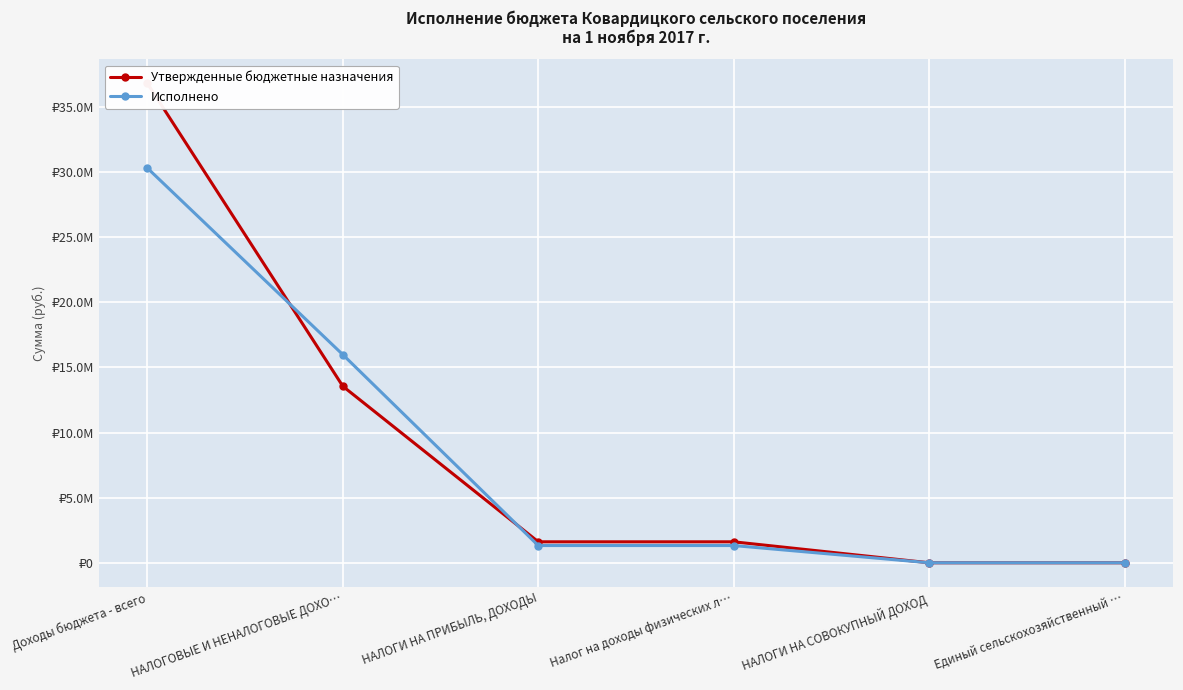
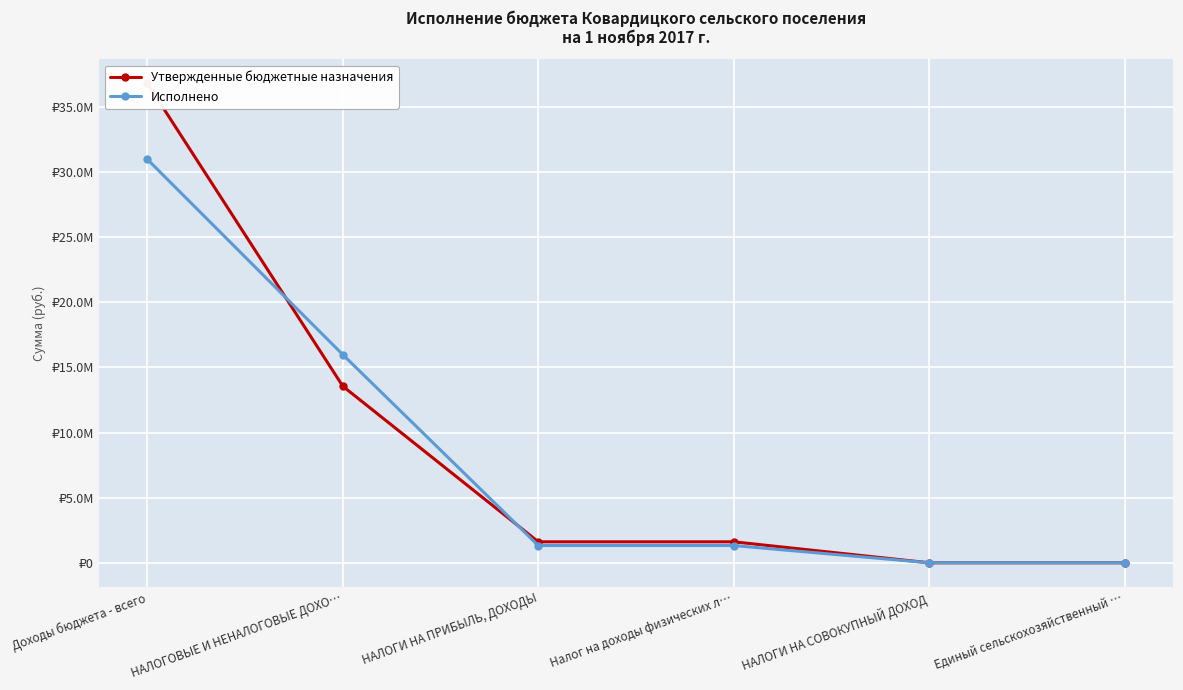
  {
    "Утвержденные бюджетные назначения": {
      "НАЛОГОВЫЕ И НЕНАЛОГОВЫЕ ДОХО…": "₽13600000",
      "НАЛОГИ НА ПРИБЫЛЬ, ДОХОДЫ": "₽1600000",
      "Налог на доходы физических л…": "₽1600000"
    },
    "Исполнено": {
-     "Доходы бюджета - всего": "₽30300000",
+     "Доходы бюджета - всего": "₽31000000",
      "НАЛОГОВЫЕ И НЕНАЛОГОВЫЕ ДОХО…": "₽16000000",
      "НАЛОГИ НА ПРИБЫЛЬ, ДОХОДЫ": "₽1300000",
      "Налог на доходы физических л…": "₽1300000"
    }
  }
